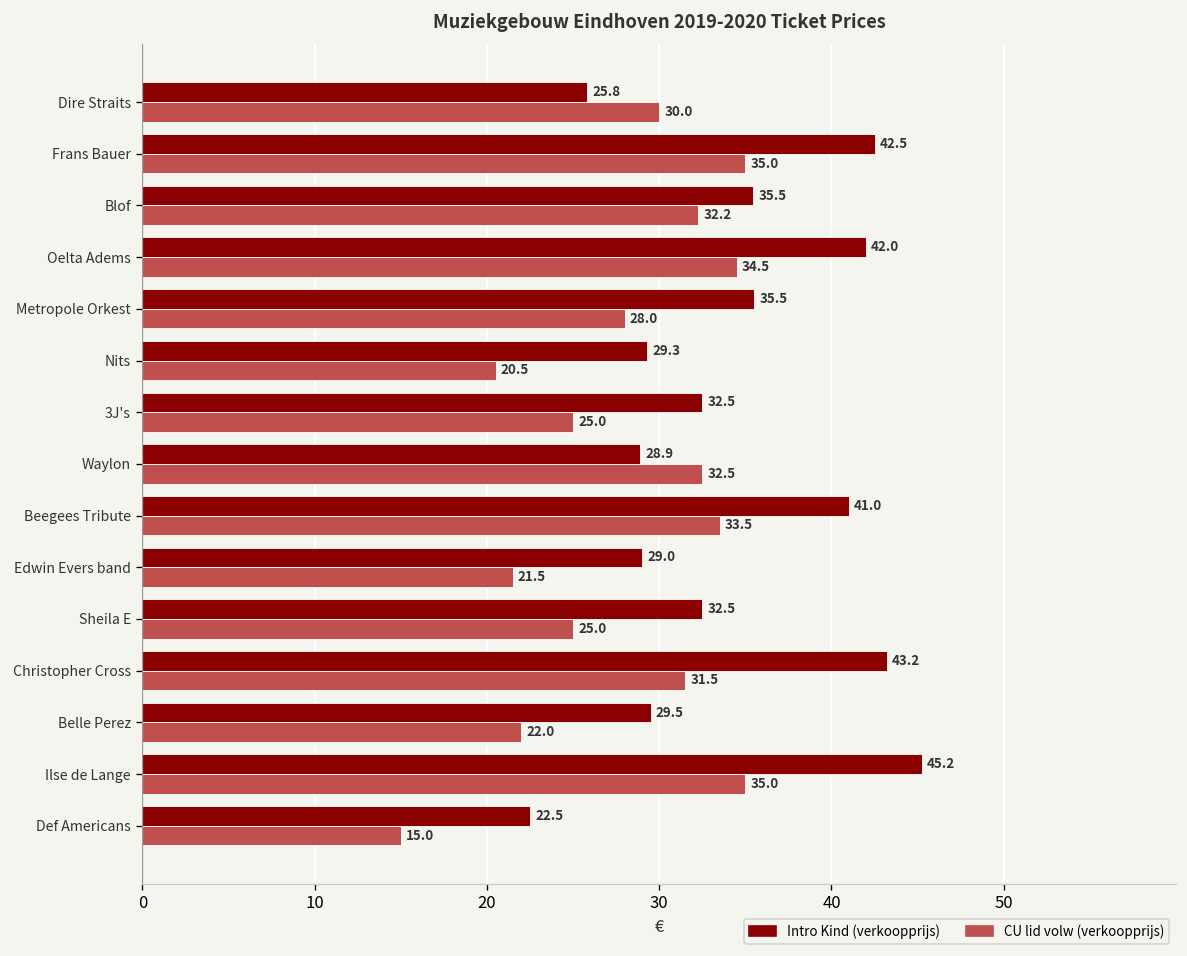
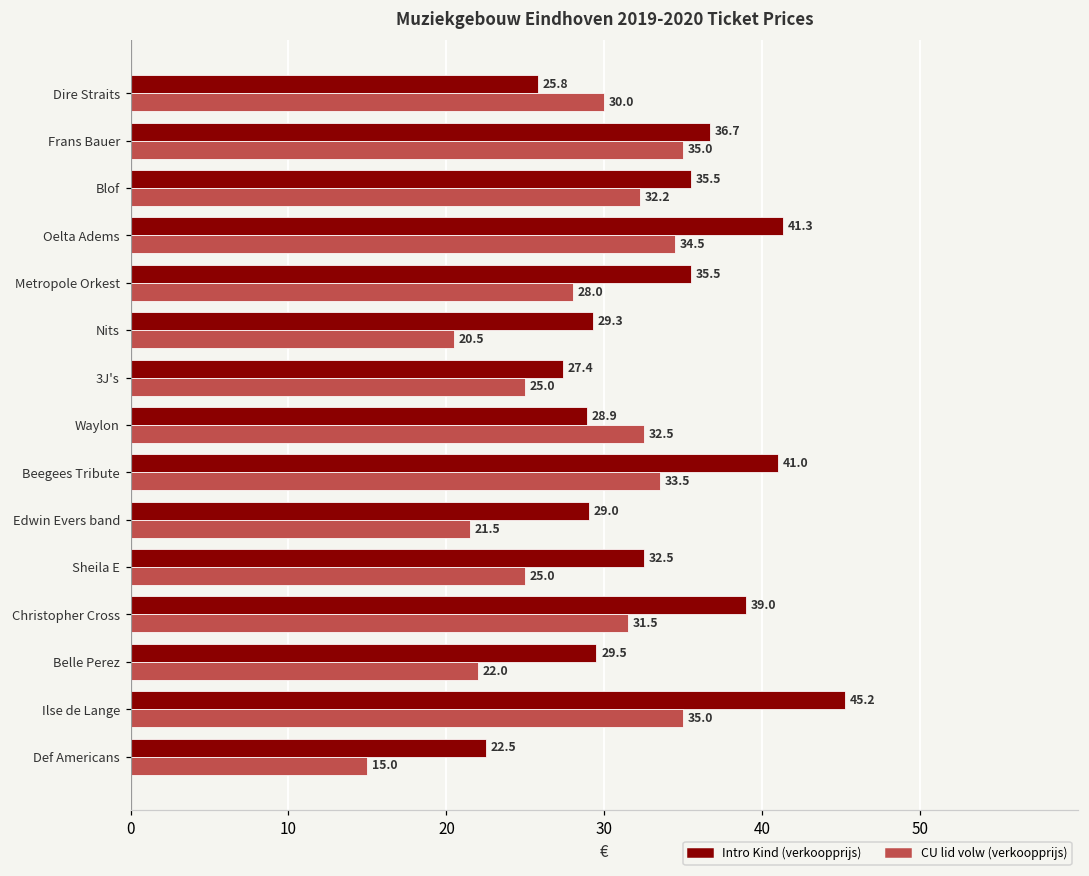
  {
    "Intro Kind (verkoopprijs)": {
      "Dire Straits": 25.8,
-     "Frans Bauer": 42.5,
+     "Frans Bauer": 36.7,
      "Blof": 35.5,
-     "Oelta Adems": 42.0,
+     "Oelta Adems": 41.3,
      "Metropole Orkest": 35.5,
      "Nits": 29.3,
-     "3J's": 32.5,
+     "3J's": 27.4,
      "Waylon": 28.9,
      "Beegees Tribute": 41.0,
      "Edwin Evers band": 29.0,
      "Sheila E": 32.5,
-     "Christopher Cross": 43.2,
+     "Christopher Cross": 39.0,
      "Belle Perez": 29.5,
      "Ilse de Lange": 45.2,
      "Def Americans": 22.5
    },
    "CU lid volw (verkoopprijs)": {
      "Dire Straits": 30.0,
      "Frans Bauer": 35.0,
      "Blof": 32.2,
      "Oelta Adems": 34.5,
      "Metropole Orkest": 28.0,
      "Nits": 20.5,
      "3J's": 25.0,
      "Waylon": 32.5,
      "Beegees Tribute": 33.5,
      "Edwin Evers band": 21.5,
      "Sheila E": 25.0,
      "Christopher Cross": 31.5,
      "Belle Perez": 22.0,
      "Ilse de Lange": 35.0,
      "Def Americans": 15.0
    }
  }
